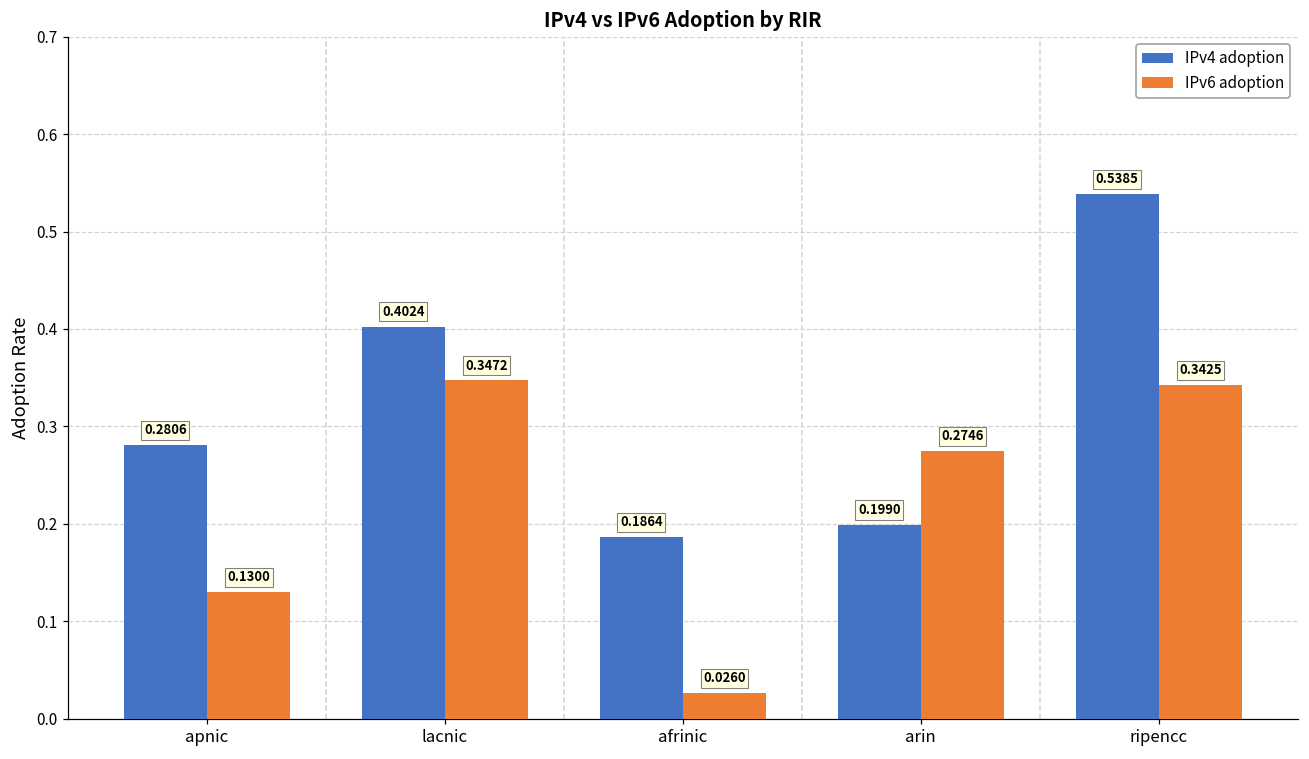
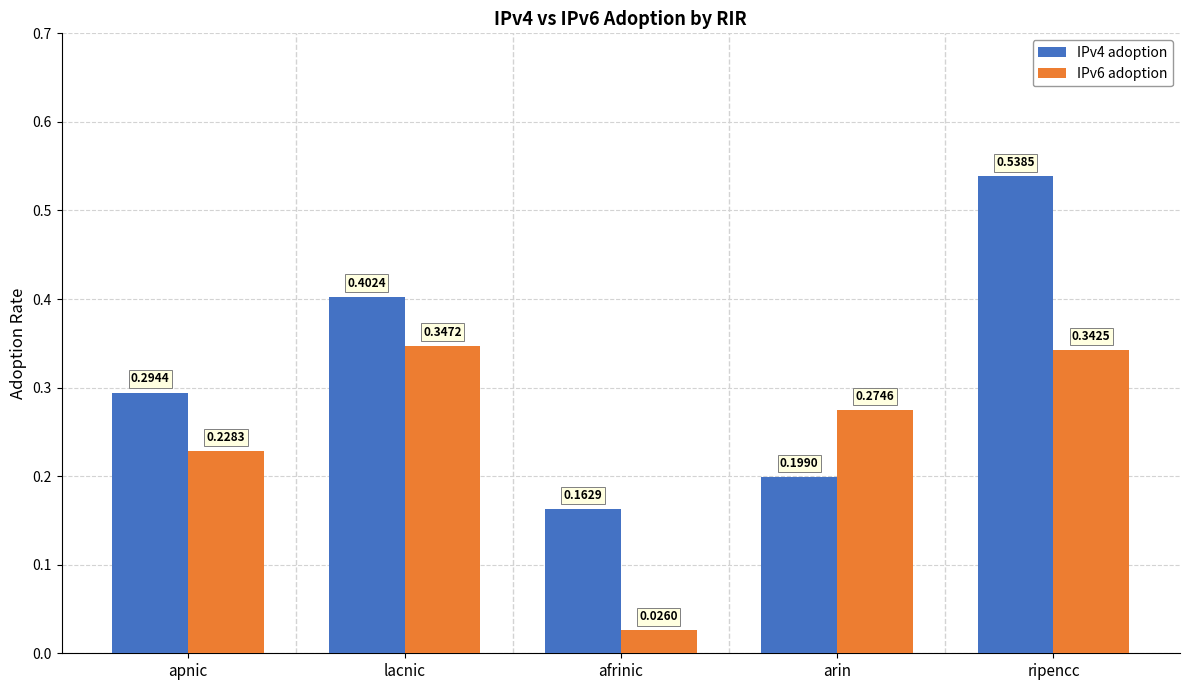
  {
    "IPv4 adoption": {
-     "apnic": 0.2806,
-     "afrinic": 0.1864
+     "apnic": 0.2944,
+     "afrinic": 0.1629
    },
    "IPv6 adoption": {
-     "apnic": 0.1300
+     "apnic": 0.2283
    }
  }
